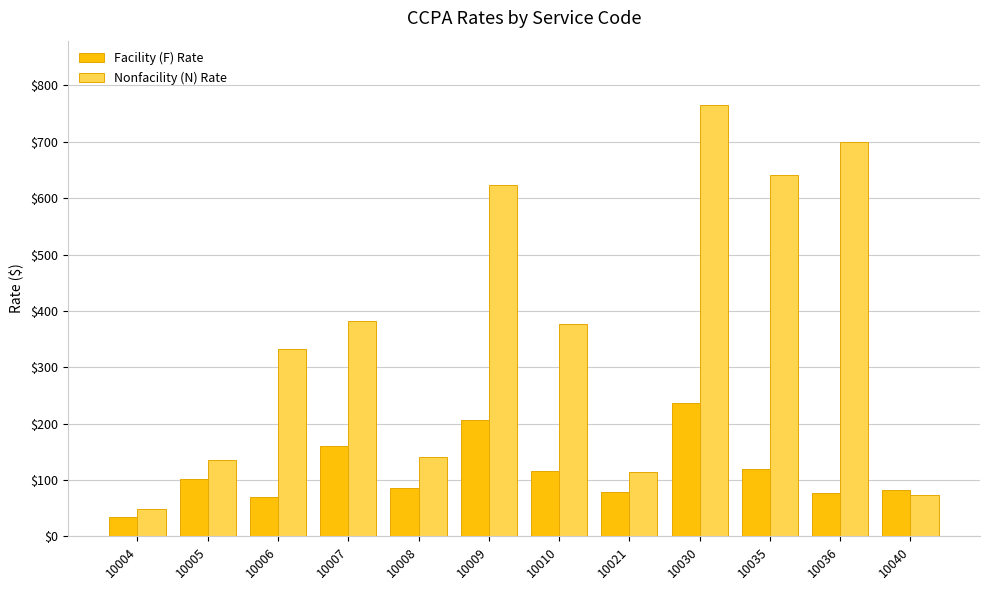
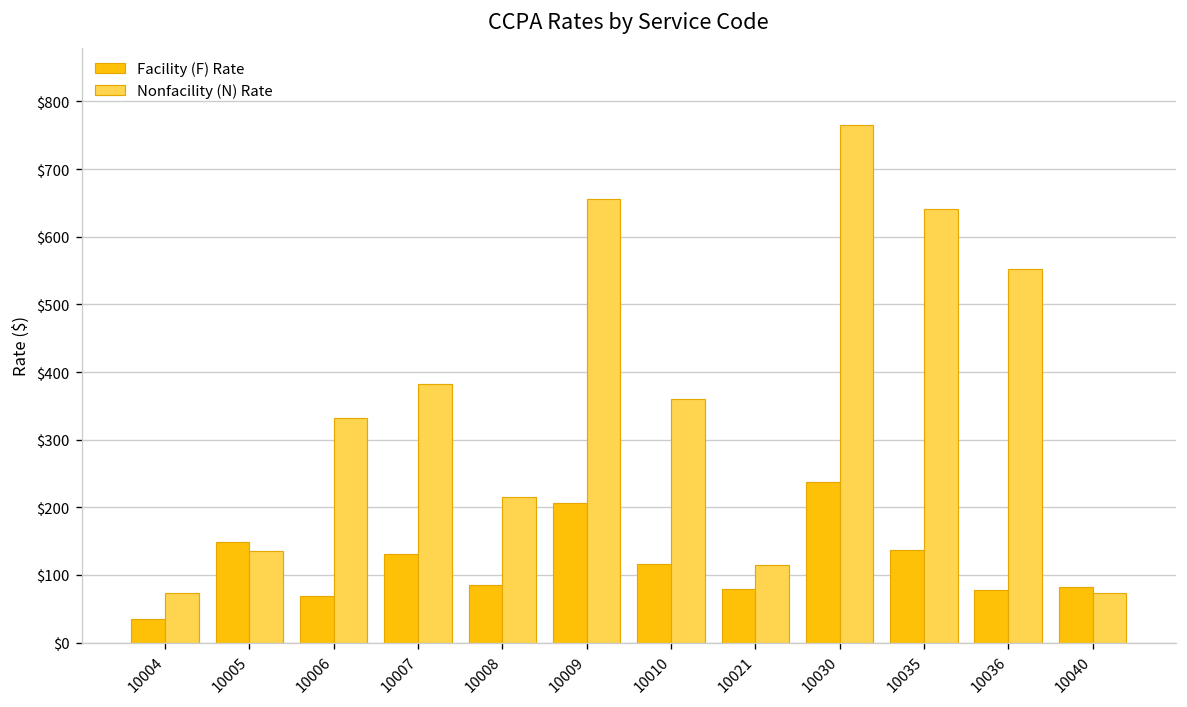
  {
    "Facility (F) Rate": {
      "10004": "$30",
-     "10005": "$100",
+     "10005": "$150",
      "10006": "$70",
-     "10007": "$160",
+     "10007": "$130",
      "10008": "$90",
      "10009": "$210",
      "10010": "$120",
      "10021": "$80",
      "10030": "$240",
-     "10035": "$120",
+     "10035": "$140",
      "10036": "$80",
      "10040": "$80"
    },
    "Nonfacility (N) Rate": {
-     "10004": "$50",
+     "10004": "$70",
      "10005": "$130",
      "10006": "$330",
      "10007": "$380",
-     "10008": "$140",
-     "10009": "$620",
-     "10010": "$380",
+     "10008": "$220",
+     "10009": "$660",
+     "10010": "$360",
      "10021": "$120",
      "10030": "$760",
      "10035": "$640",
-     "10036": "$700",
+     "10036": "$550",
      "10040": "$70"
    }
  }
